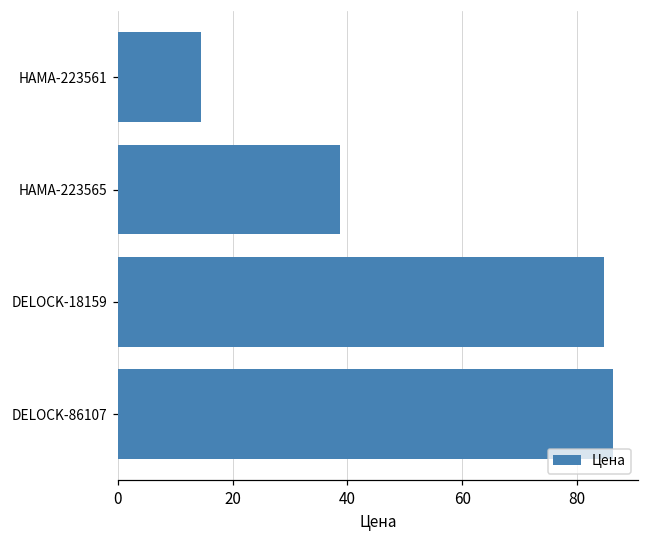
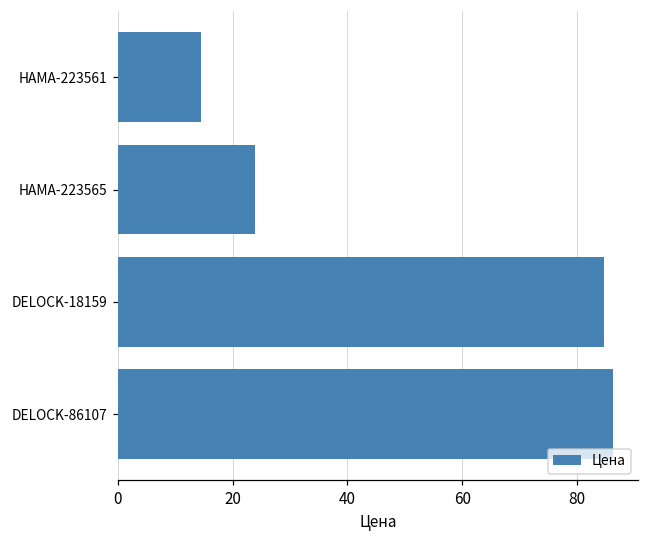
  {
    "HAMA-223561": 15,
-   "HAMA-223565": 39,
+   "HAMA-223565": 24,
    "DELOCK-18159": 85,
    "DELOCK-86107": 86
  }
